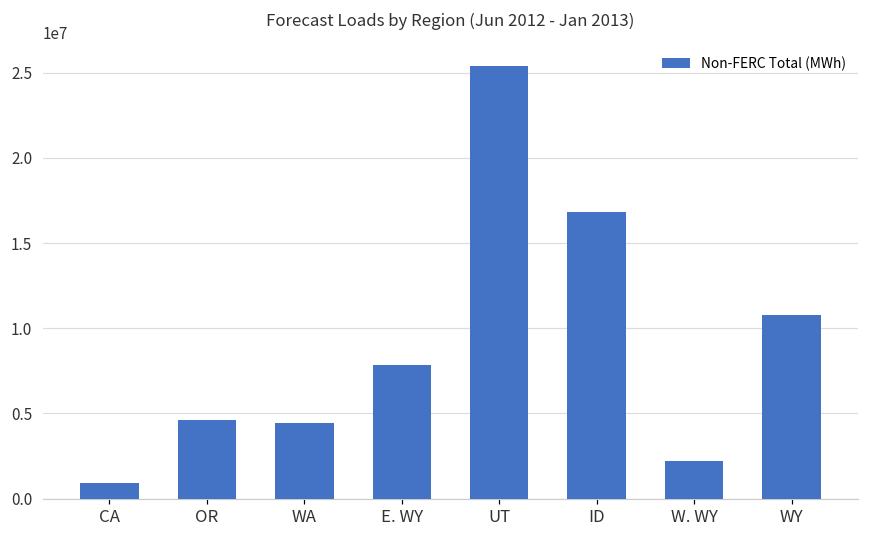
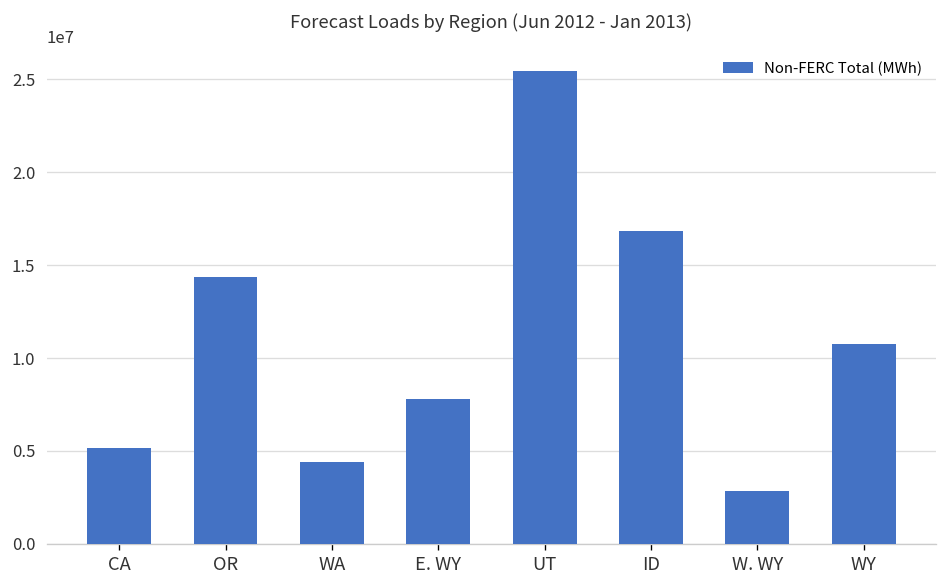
  {
-   "CA": 900000,
-   "OR": 4600000,
+   "CA": 5200000,
+   "OR": 14400000,
    "WA": 4400000,
    "E. WY": 7800000,
    "UT": 25400000,
    "ID": 16800000,
-   "W. WY": 2200000,
+   "W. WY": 2900000,
    "WY": 10800000
  }
